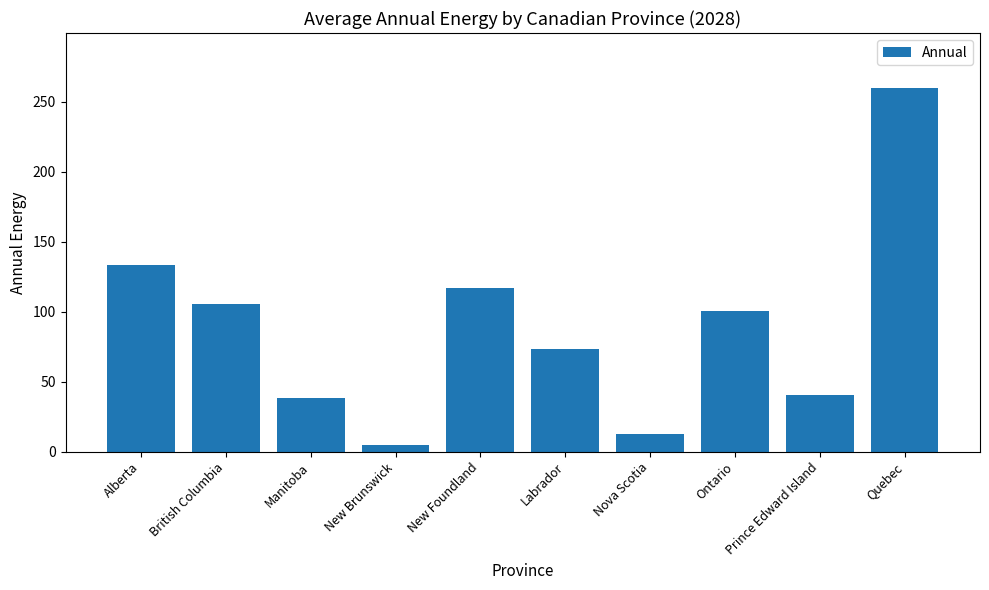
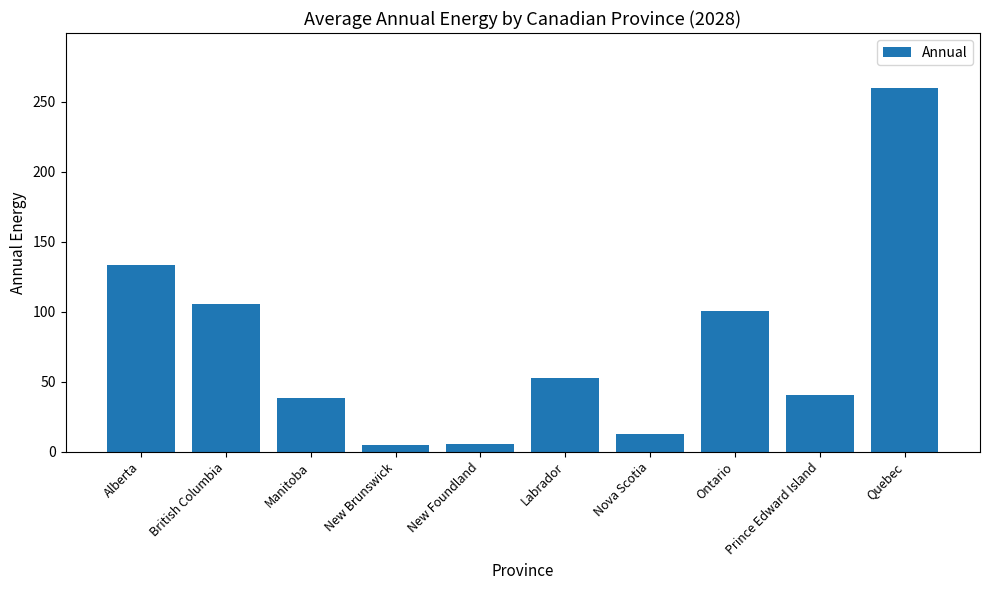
  {
    "Alberta": 133,
    "British Columbia": 106,
    "Manitoba": 38,
    "New Brunswick": 5,
-   "New Foundland": 117,
-   "Labrador": 73,
+   "New Foundland": 6,
+   "Labrador": 52,
    "Nova Scotia": 13,
    "Ontario": 100,
    "Prince Edward Island": 40,
    "Quebec": 260
  }
